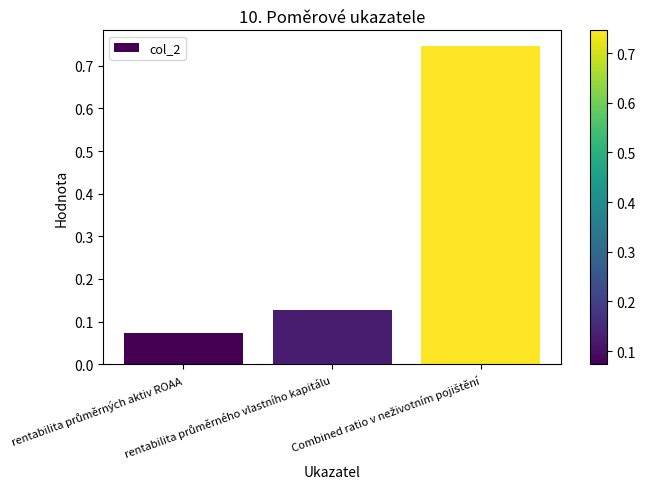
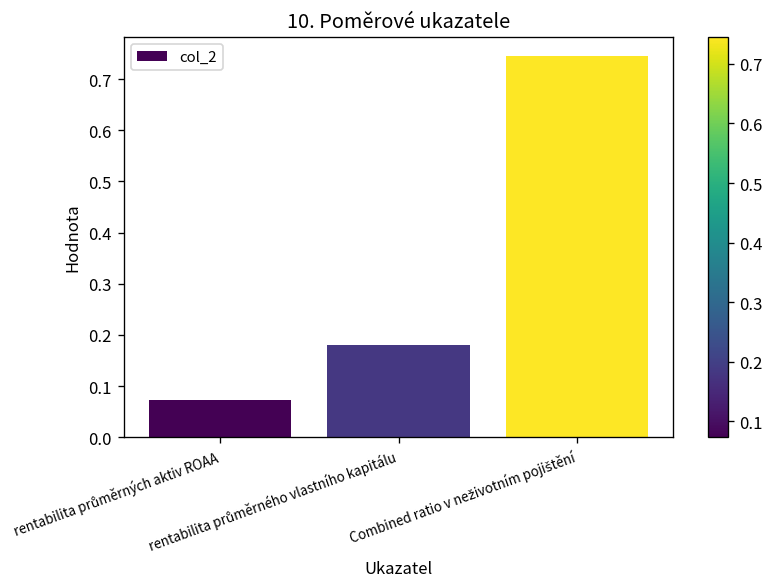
  {
    "rentabilita průměrných aktiv ROAA": 0.07,
-   "rentabilita průměrného vlastního kapitálu": 0.13,
+   "rentabilita průměrného vlastního kapitálu": 0.18,
    "Combined ratio v neživotním pojištění": 0.75
  }
